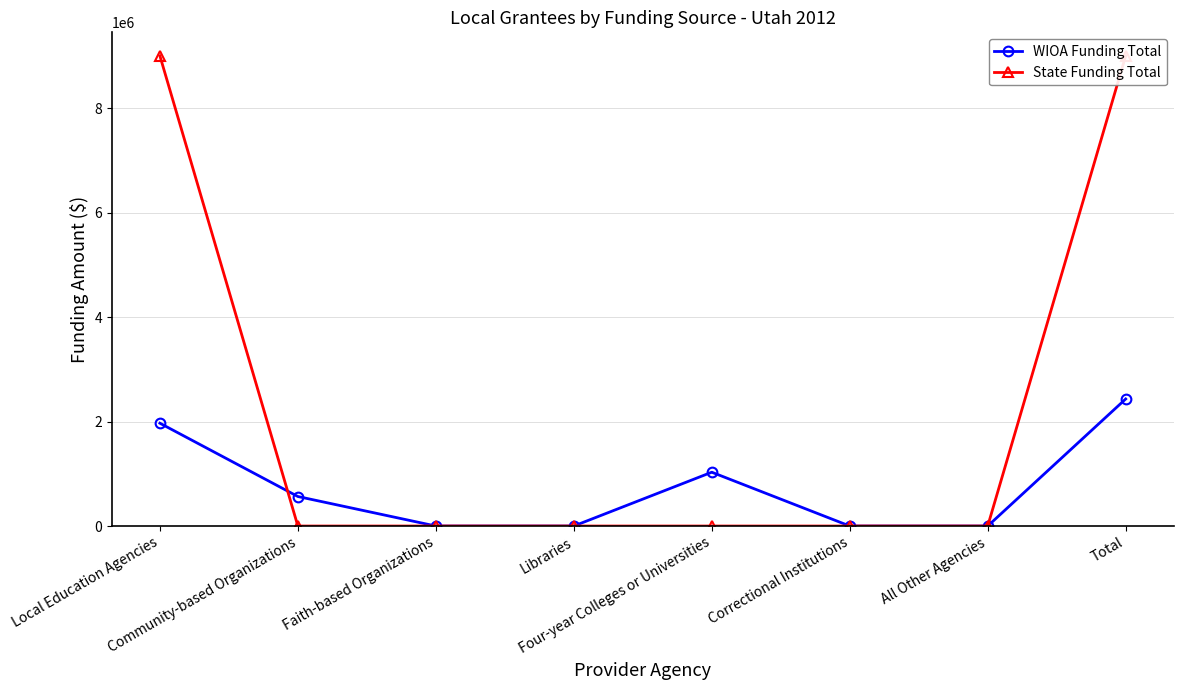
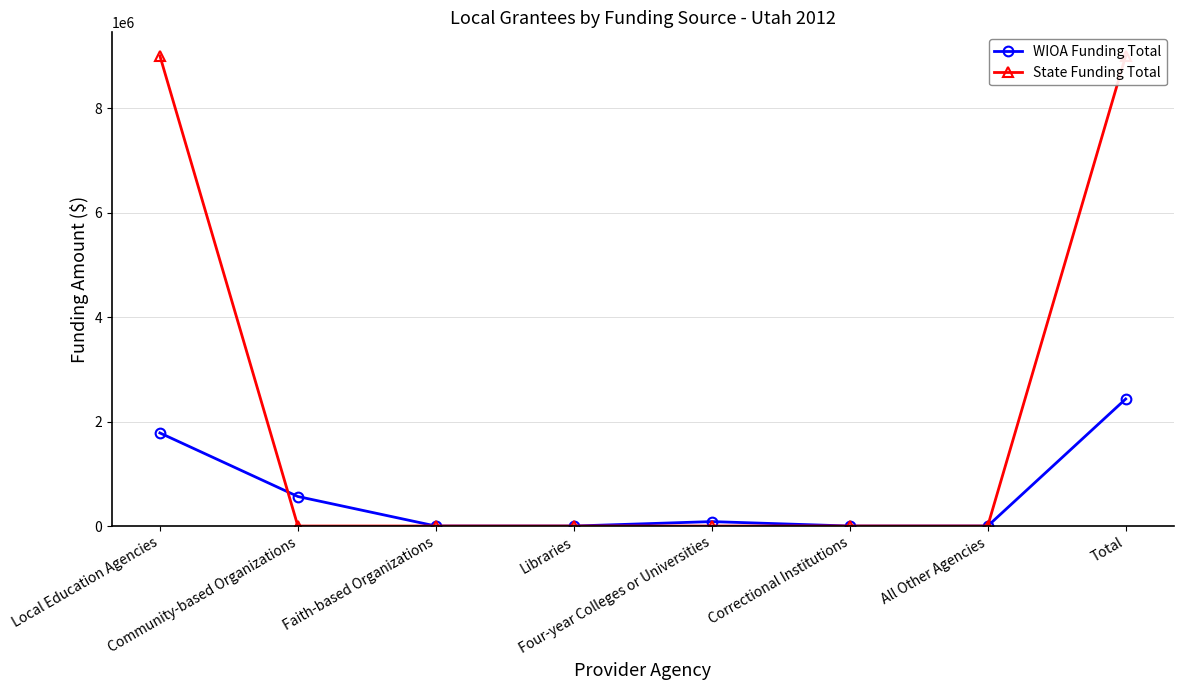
  {
    "WIOA Funding Total": {
-     "Local Education Agencies": 2000000,
+     "Local Education Agencies": 1800000,
      "Community-based Organizations": 600000,
-     "Four-year Colleges or Universities": 1000000,
+     "Four-year Colleges or Universities": 100000,
      "Total": 2400000
    },
    "State Funding Total": {
      "Local Education Agencies": 9000000,
      "Community-based Organizations": 0,
      "Four-year Colleges or Universities": 0
    }
  }
